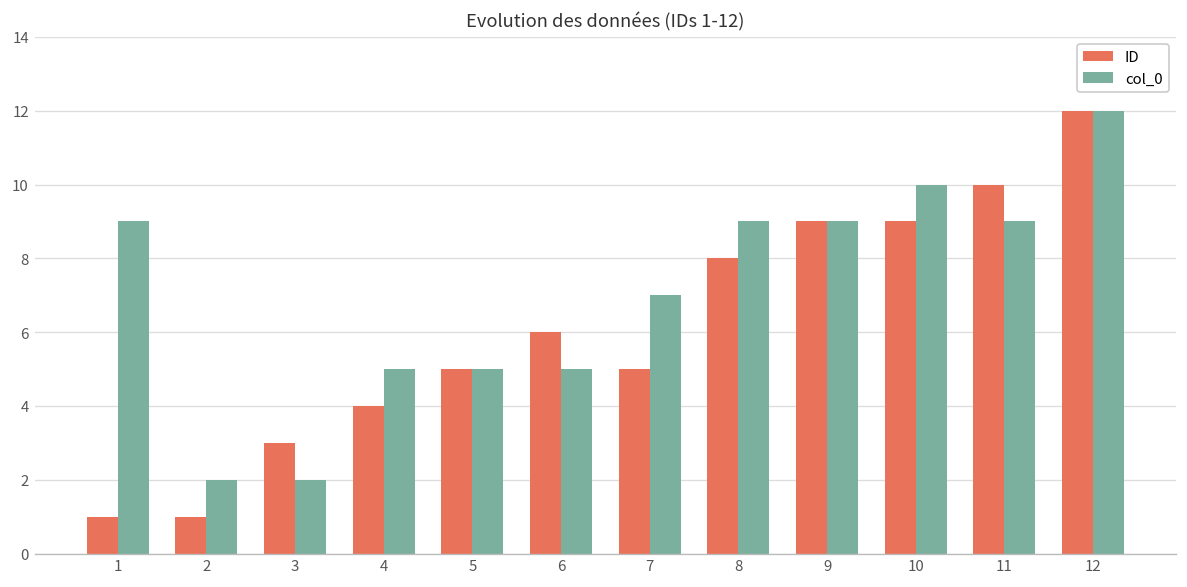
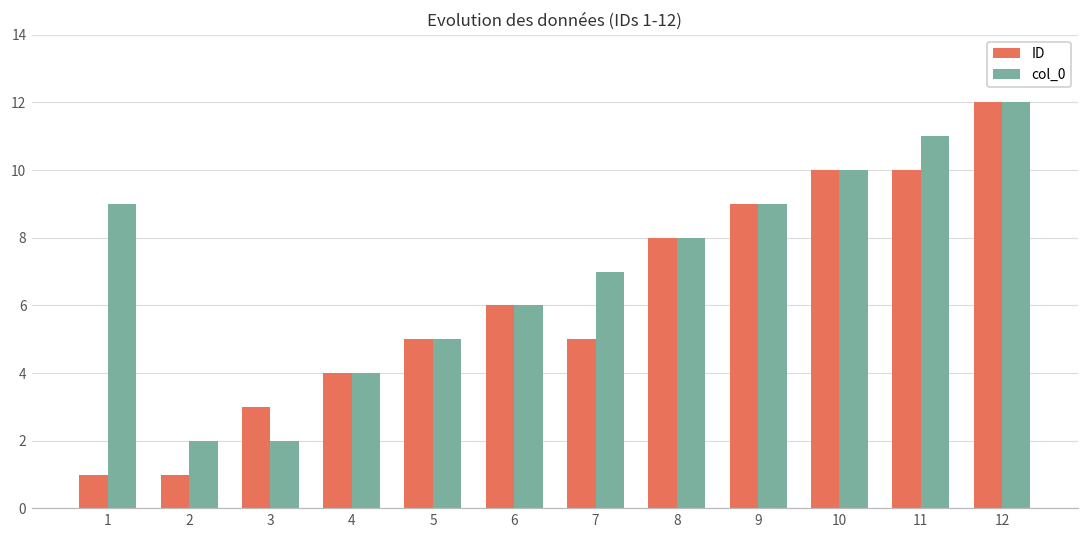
  {
    "ID": {
      "1": 1,
      "2": 1,
      "3": 3,
      "4": 4,
      "5": 5,
      "6": 6,
      "7": 5,
      "8": 8,
      "9": 9,
-     "10": 9,
+     "10": 10,
      "11": 10,
      "12": 12
    },
    "col_0": {
      "1": 9,
      "2": 2,
      "3": 2,
-     "4": 5,
+     "4": 4,
      "5": 5,
-     "6": 5,
+     "6": 6,
      "7": 7,
-     "8": 9,
+     "8": 8,
      "9": 9,
      "10": 10,
-     "11": 9,
+     "11": 11,
      "12": 12
    }
  }
